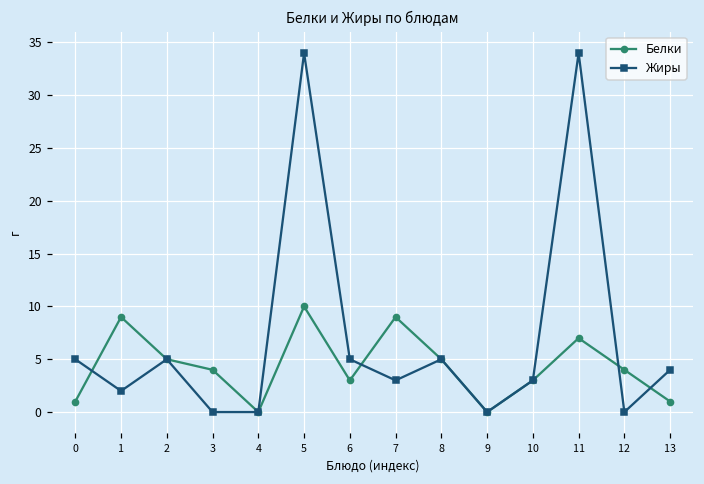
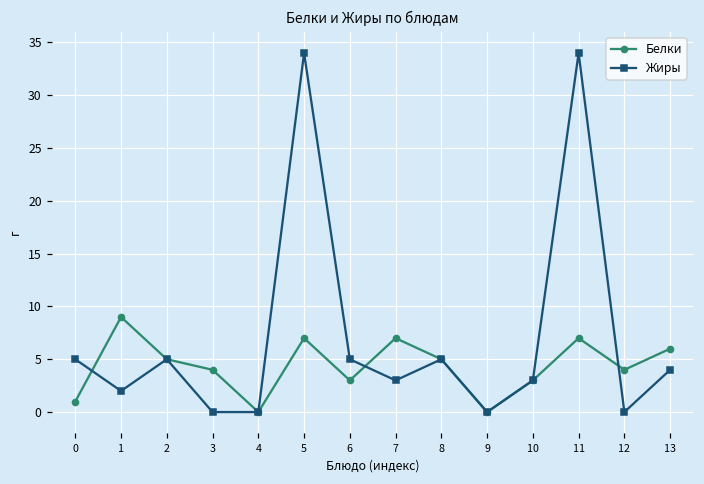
  {
    "Белки": {
      "0": 1,
      "1": 9,
      "3": 4,
-     "5": 10,
+     "5": 7,
      "6": 3,
-     "7": 9,
+     "7": 7,
      "11": 7,
      "12": 4,
-     "13": 1
+     "13": 6
    },
    "Жиры": {
      "0": 5,
      "1": 2,
      "3": 0,
      "5": 34,
      "6": 5,
      "7": 3,
      "11": 34,
      "12": 0,
      "13": 4
    }
  }
